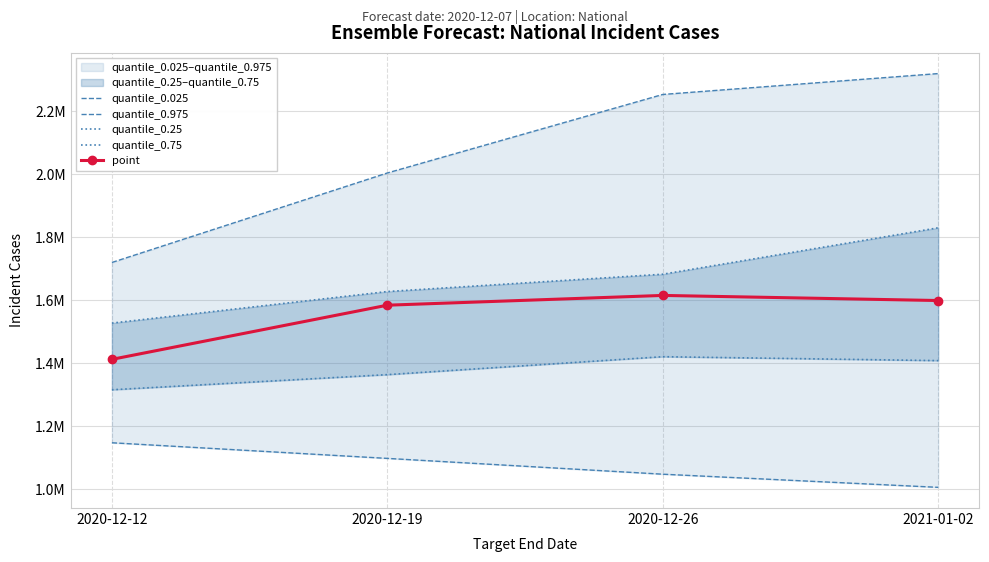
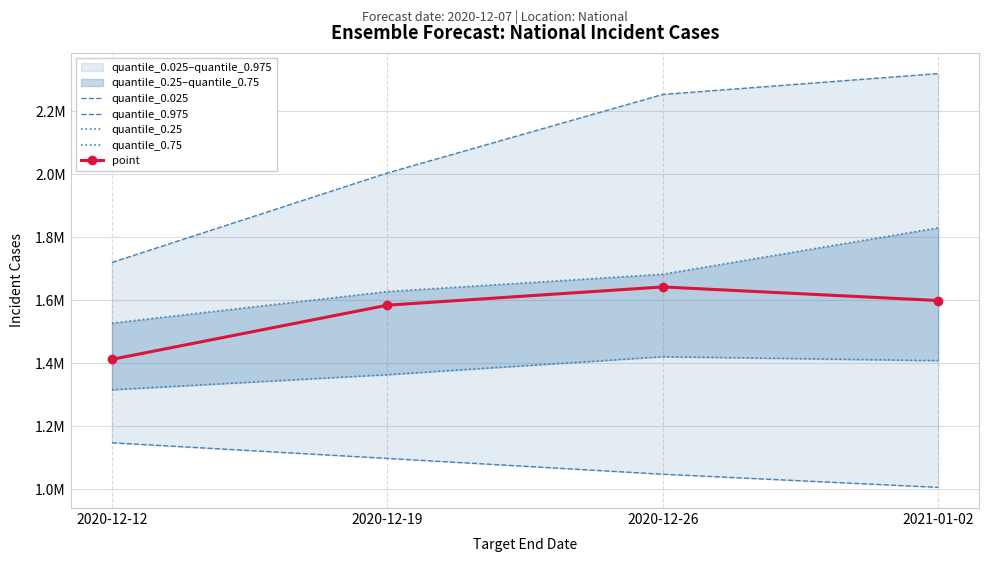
  {
    "point": {
      "2020-12-12": 1410000,
      "2020-12-19": 1580000,
-     "2020-12-26": 1620000,
+     "2020-12-26": 1640000,
      "2021-01-02": 1600000
    }
  }
